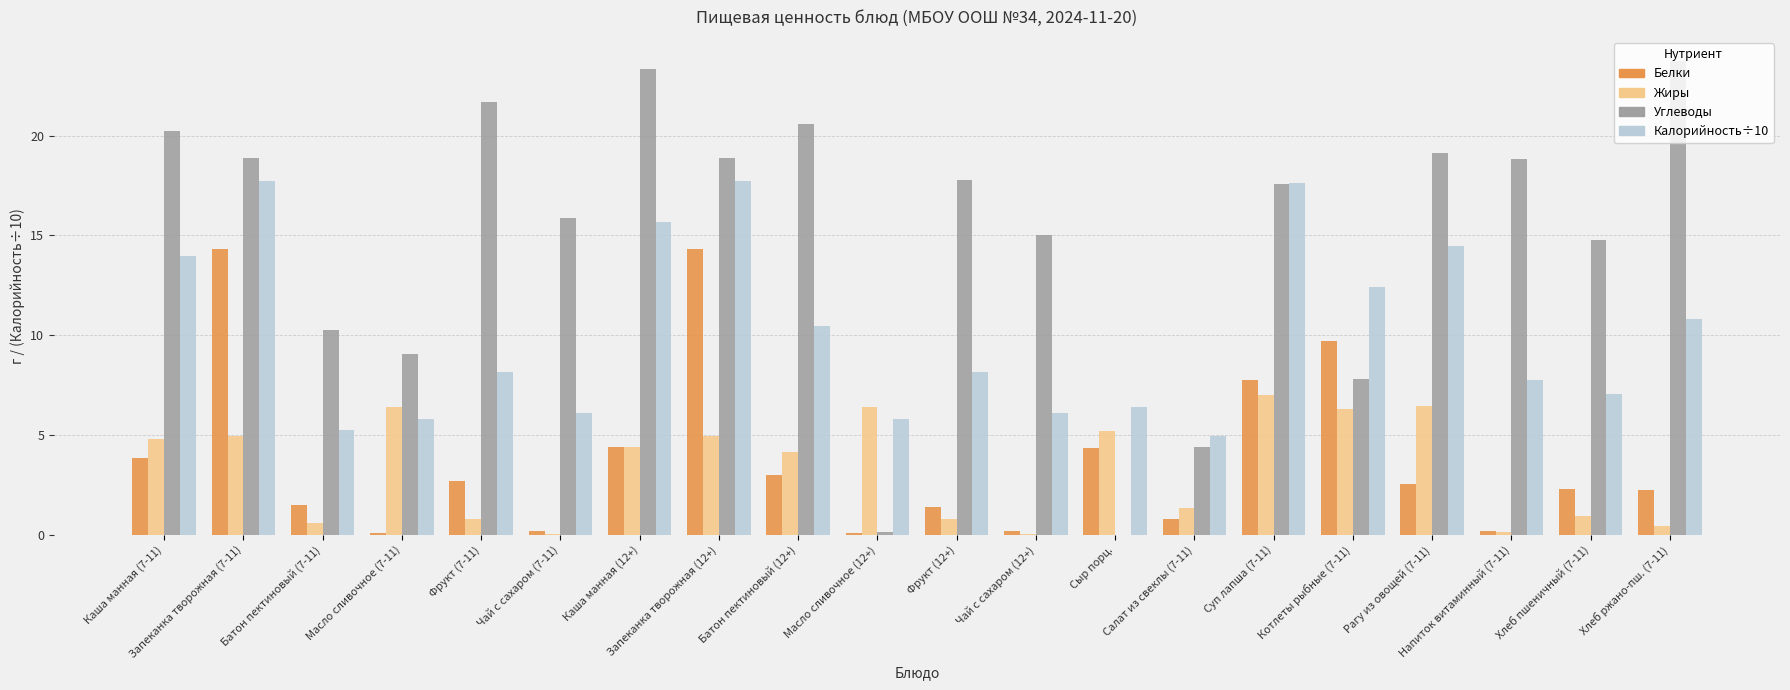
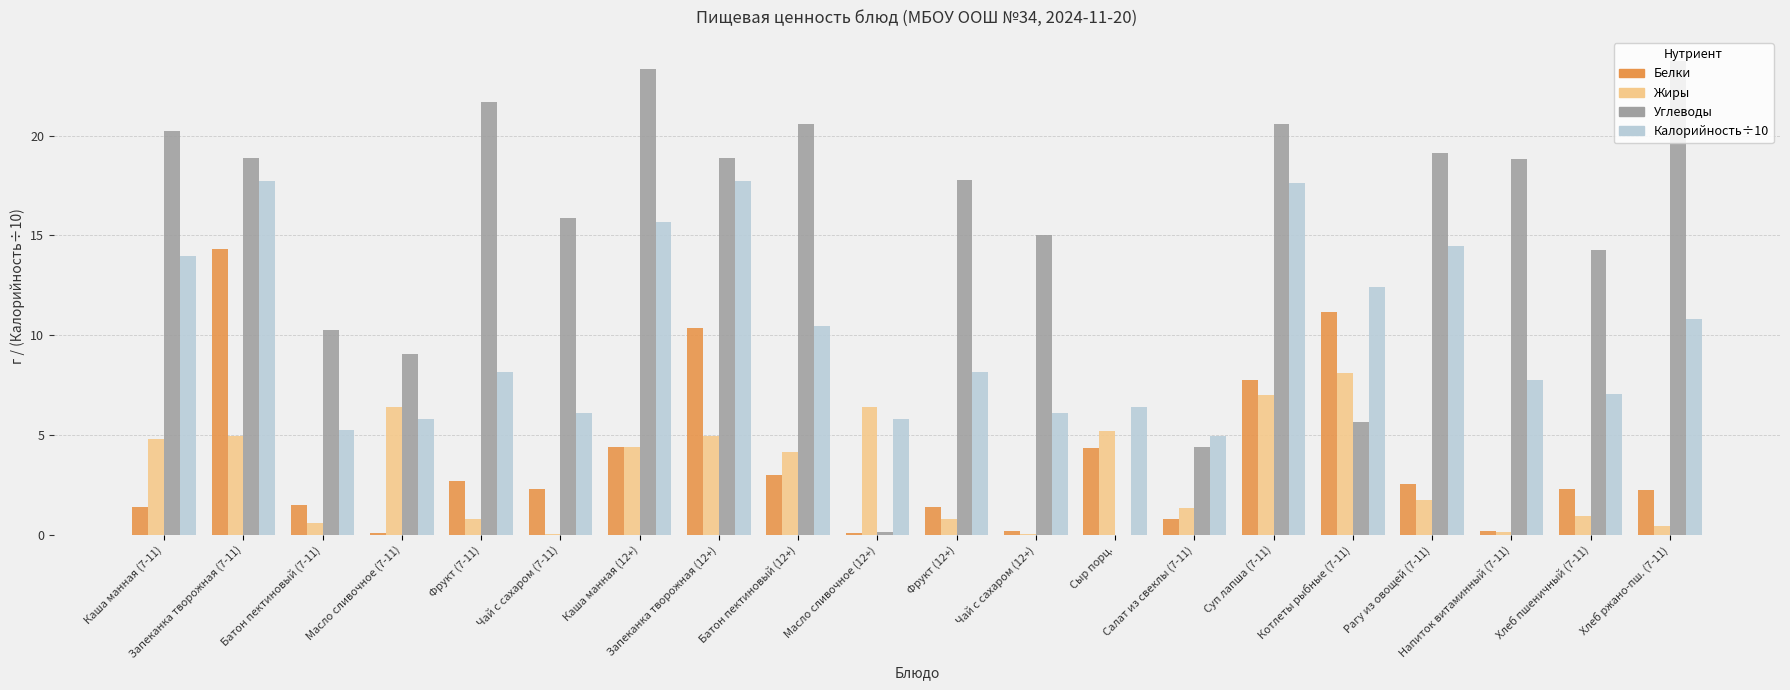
  {
    "Белки": {
-     "Каша манная (7-11)": 3.8,
+     "Каша манная (7-11)": 1.4,
      "Запеканка творожная (7-11)": 14.3,
      "Батон пектиновый (7-11)": 1.5,
      "Фрукт (7-11)": 2.7,
-     "Чай с сахаром (7-11)": 0.2,
+     "Чай с сахаром (7-11)": 2.3,
      "Каша манная (12+)": 4.4,
-     "Запеканка творожная (12+)": 14.3,
+     "Запеканка творожная (12+)": 10.4,
      "Батон пектиновый (12+)": 3.0,
      "Фрукт (12+)": 1.4,
      "Чай с сахаром (12+)": 0.2,
      "Сыр порц.": 4.4,
      "Салат из свеклы (7-11)": 0.8,
      "Суп лапша (7-11)": 7.7,
-     "Котлеты рыбные (7-11)": 9.7,
+     "Котлеты рыбные (7-11)": 11.2,
      "Рагу из овощей (7-11)": 2.5,
      "Напиток витаминный (7-11)": 0.2,
      "Хлеб пшеничный (7-11)": 2.3,
      "Хлеб ржано-пш. (7-11)": 2.2
    },
    "Жиры": {
      "Каша манная (7-11)": 4.8,
      "Запеканка творожная (7-11)": 5.0,
      "Батон пектиновый (7-11)": 0.6,
      "Масло сливочное (7-11)": 6.4,
      "Фрукт (7-11)": 0.8,
      "Каша манная (12+)": 4.4,
      "Запеканка творожная (12+)": 5.0,
      "Батон пектиновый (12+)": 4.1,
      "Масло сливочное (12+)": 6.4,
      "Фрукт (12+)": 0.8,
      "Сыр порц.": 5.2,
      "Салат из свеклы (7-11)": 1.4,
      "Суп лапша (7-11)": 7.0,
-     "Котлеты рыбные (7-11)": 6.3,
-     "Рагу из овощей (7-11)": 6.5,
+     "Котлеты рыбные (7-11)": 8.1,
+     "Рагу из овощей (7-11)": 1.7,
      "Напиток витаминный (7-11)": 0.2,
      "Хлеб пшеничный (7-11)": 0.9,
      "Хлеб ржано-пш. (7-11)": 0.4
    },
    "Углеводы": {
      "Каша манная (7-11)": 20.3,
      "Запеканка творожная (7-11)": 18.9,
      "Батон пектиновый (7-11)": 10.3,
      "Масло сливочное (7-11)": 9.1,
      "Фрукт (7-11)": 21.7,
      "Чай с сахаром (7-11)": 15.9,
      "Каша манная (12+)": 23.4,
      "Запеканка творожная (12+)": 18.9,
      "Батон пектиновый (12+)": 20.6,
      "Фрукт (12+)": 17.8,
      "Чай с сахаром (12+)": 15.0,
      "Сыр порц.": 0.0,
      "Салат из свеклы (7-11)": 4.4,
-     "Суп лапша (7-11)": 17.6,
-     "Котлеты рыбные (7-11)": 7.8,
+     "Суп лапша (7-11)": 20.6,
+     "Котлеты рыбные (7-11)": 5.7,
      "Рагу из овощей (7-11)": 19.1,
      "Напиток витаминный (7-11)": 18.8,
-     "Хлеб пшеничный (7-11)": 14.8
+     "Хлеб пшеничный (7-11)": 14.3
    }
  }
